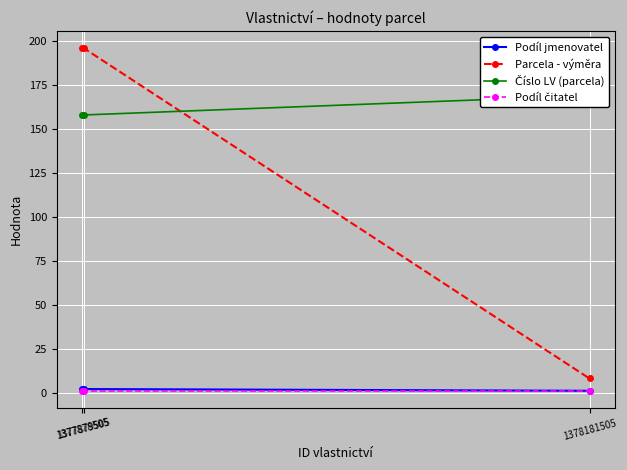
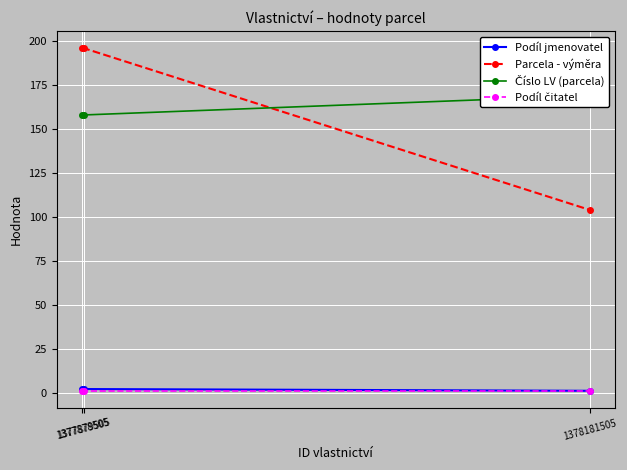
  {
    "Parcela - výměra": {
      "1377878505": 196,
      "1377879505": 196,
-     "1378181505": 8
+     "1378181505": 104
    },
    "Číslo LV (parcela)": {
      "1377878505": 158,
      "1377879505": 158
    }
  }
